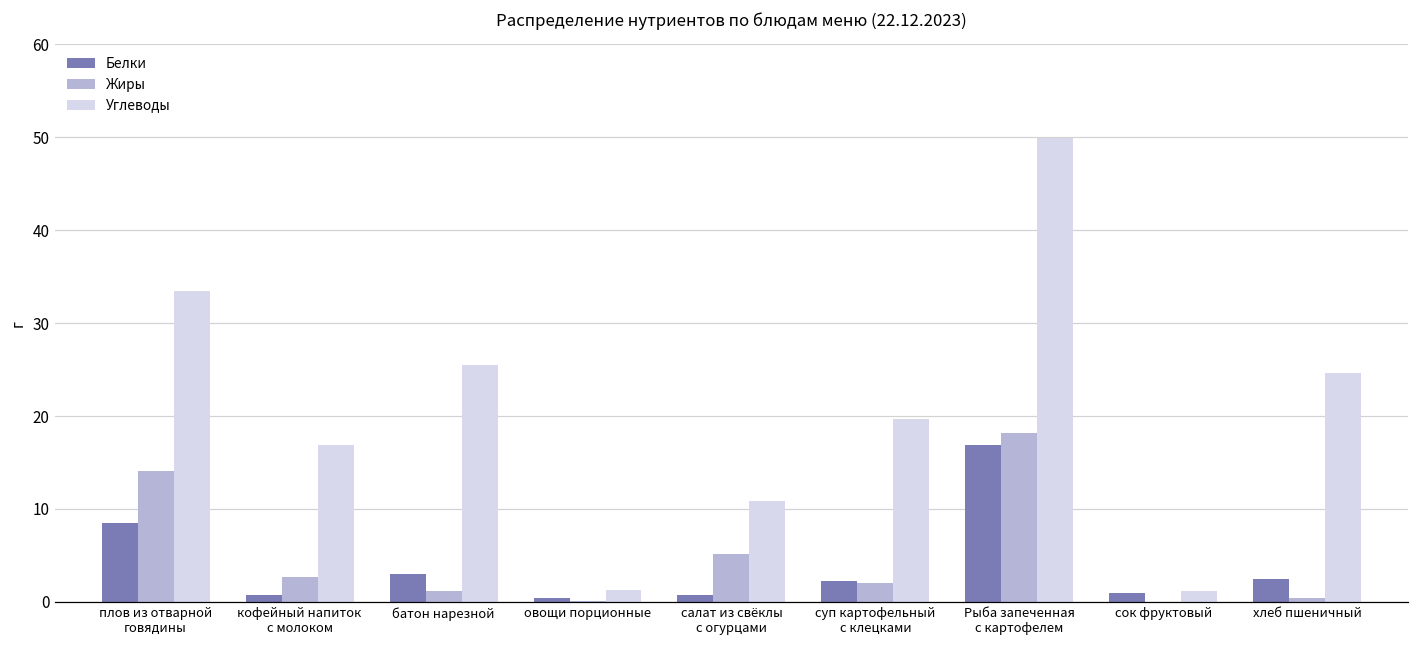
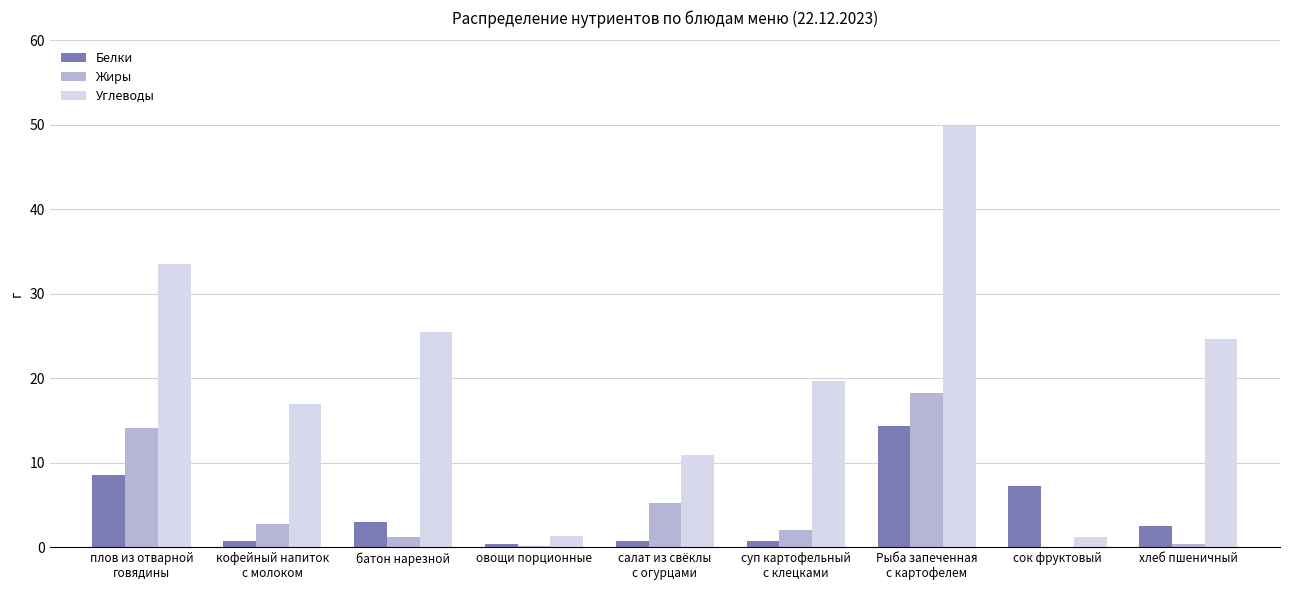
  {
    "Белки": {
      "плов из отварной говядины": 9,
      "кофейный напиток с молоком": 1,
      "батон нарезной": 3,
      "овощи порционные": 0,
      "салат из свёклы с огурцами": 1,
-     "суп картофельный с клецками": 2,
-     "Рыба запеченная с картофелем": 17,
-     "сок фруктовый": 1,
+     "суп картофельный с клецками": 1,
+     "Рыба запеченная с картофелем": 14,
+     "сок фруктовый": 7,
      "хлеб пшеничный": 3
    }
  }
